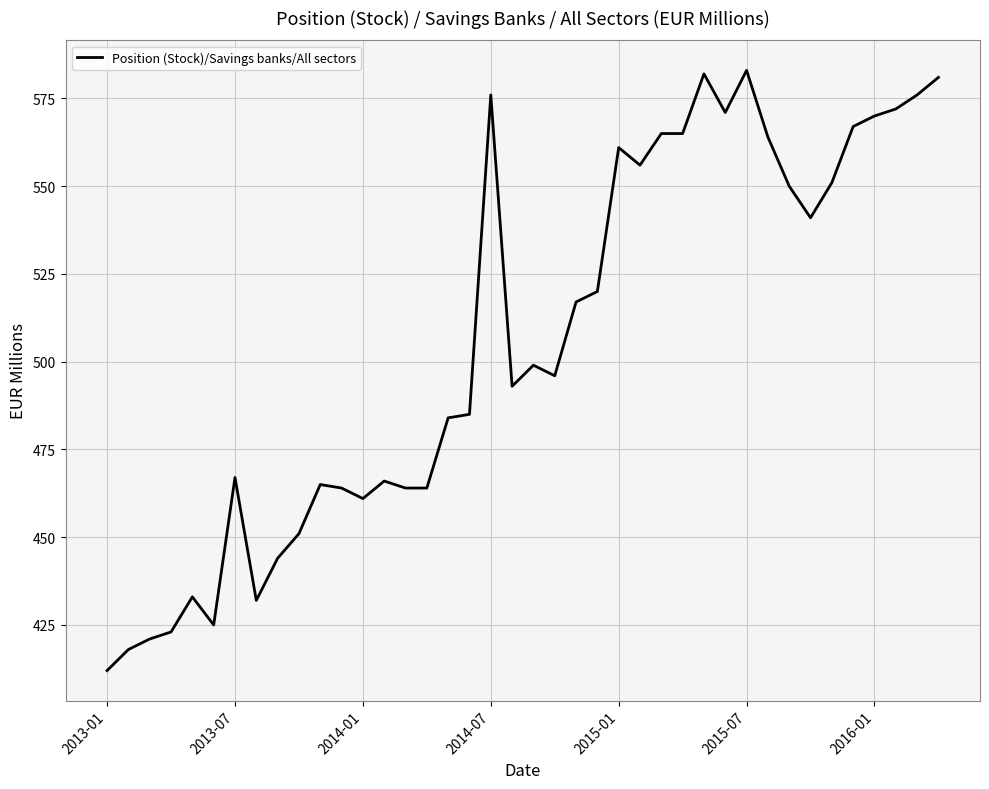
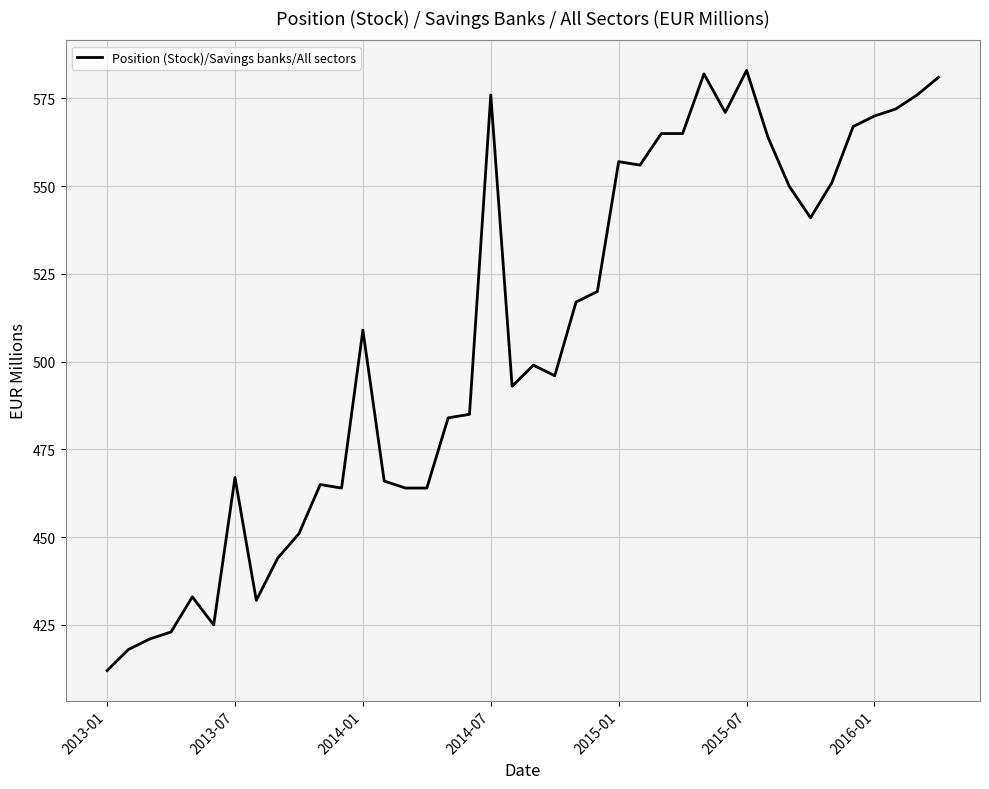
  {
    "2013-01": 412,
    "2013-07": 467,
-   "2014-01": 461,
+   "2014-01": 509,
    "2014-07": 576,
-   "2015-01": 561,
+   "2015-01": 557,
    "2015-07": 583,
    "2016-01": 570
  }
